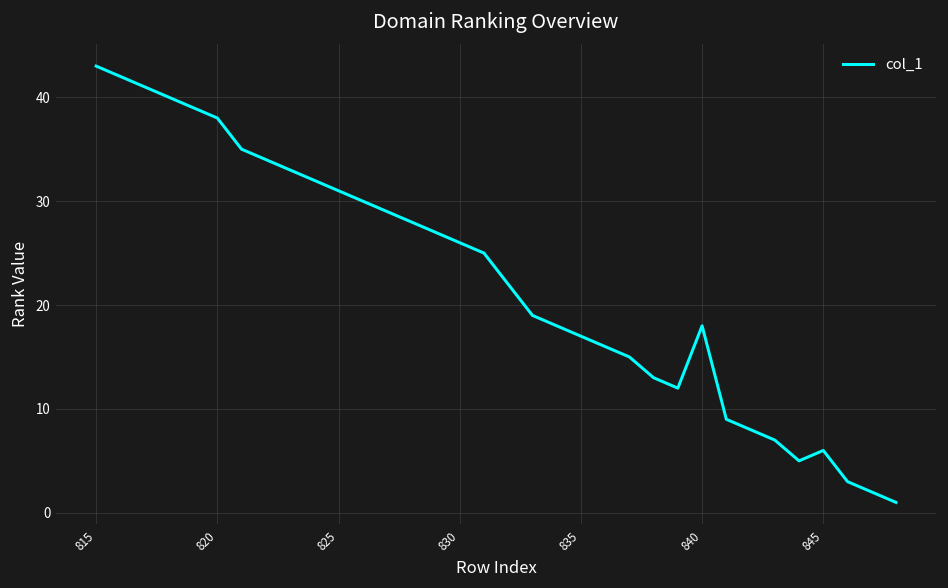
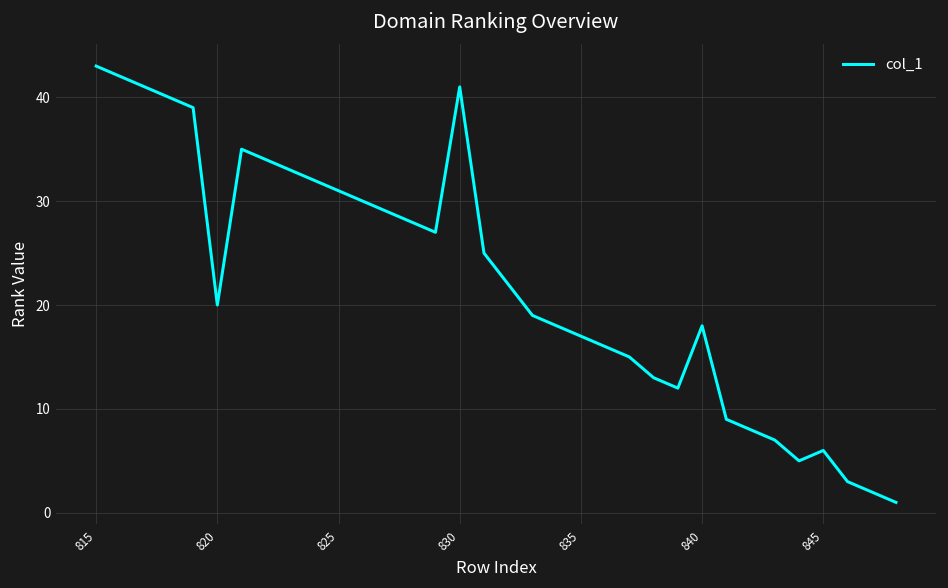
  {
    "815": 43,
-   "820": 38,
+   "820": 20,
    "825": 31,
-   "830": 26,
+   "830": 41,
    "835": 17,
    "840": 18,
    "845": 6
  }
